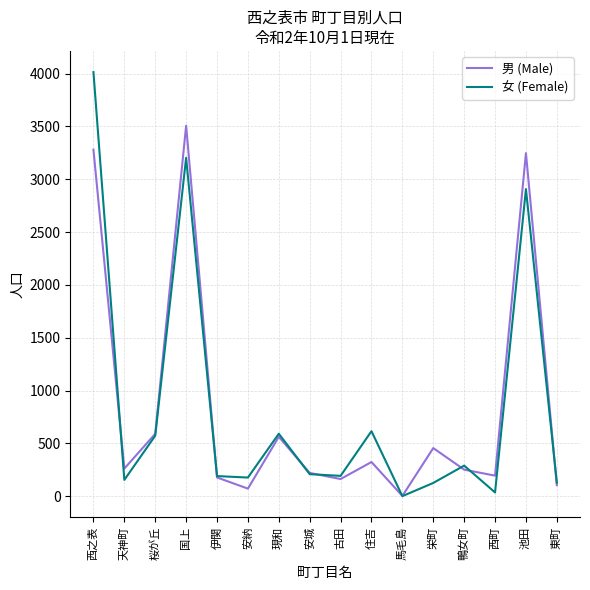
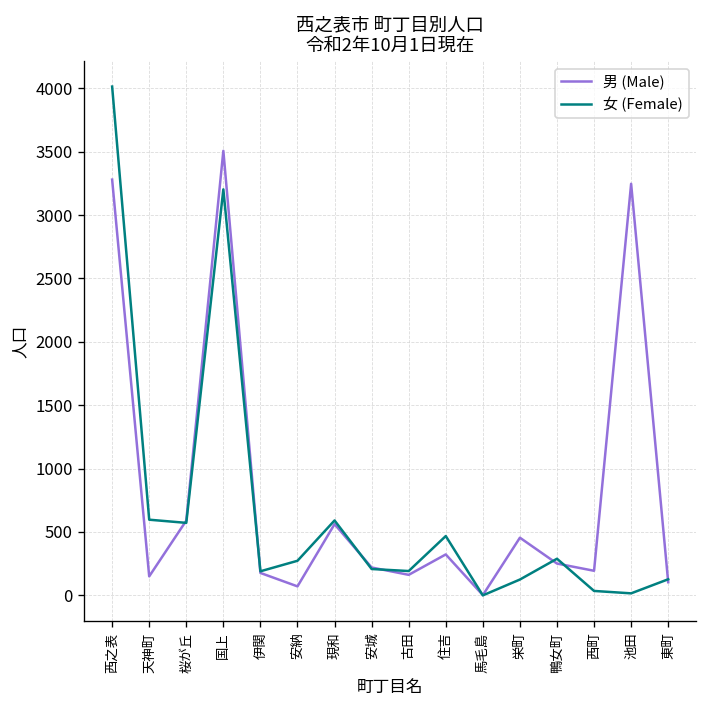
  {
    "男 (Male)": {
      "西之表": 3280,
-     "天神町": 260,
+     "天神町": 150,
      "国上": 3510,
      "安納": 70,
      "現和": 560,
      "古田": 160,
      "住吉": 320,
      "栄町": 460,
      "鴨女町": 250,
      "西町": 190,
      "池田": 3250
    },
    "女 (Female)": {
      "西之表": 4010,
-     "天神町": 150,
+     "天神町": 600,
      "国上": 3200,
-     "安納": 180,
+     "安納": 270,
      "現和": 590,
      "古田": 190,
-     "住吉": 620,
+     "住吉": 470,
      "栄町": 130,
      "鴨女町": 290,
      "西町": 40,
-     "池田": 2910
+     "池田": 20
    }
  }
